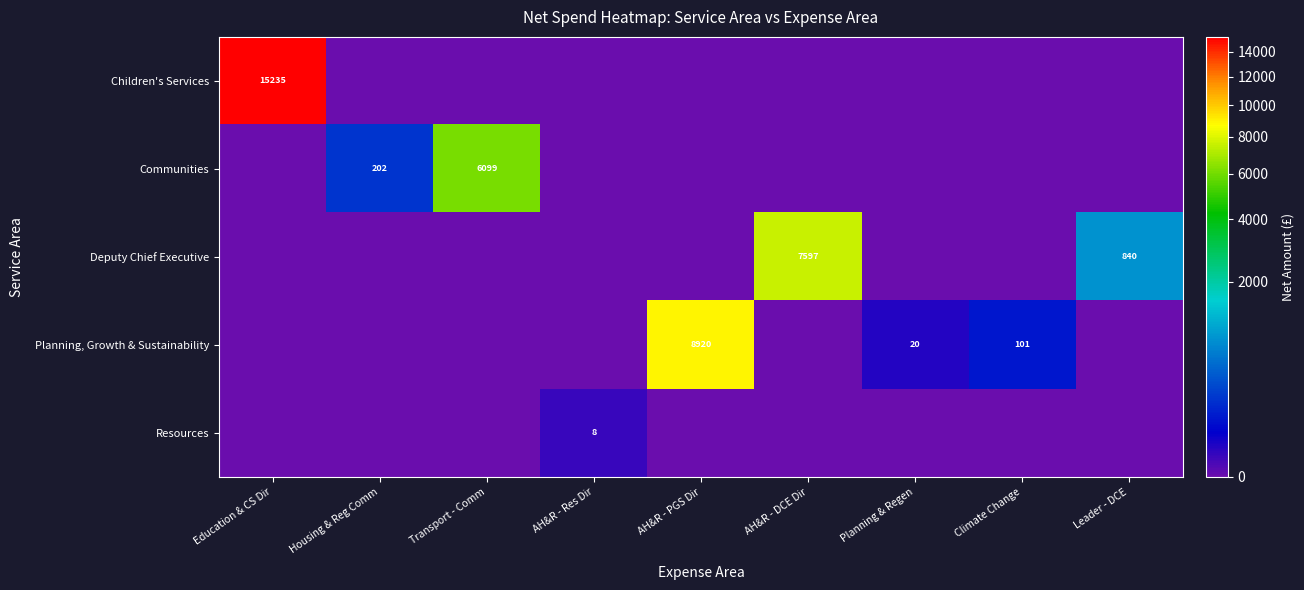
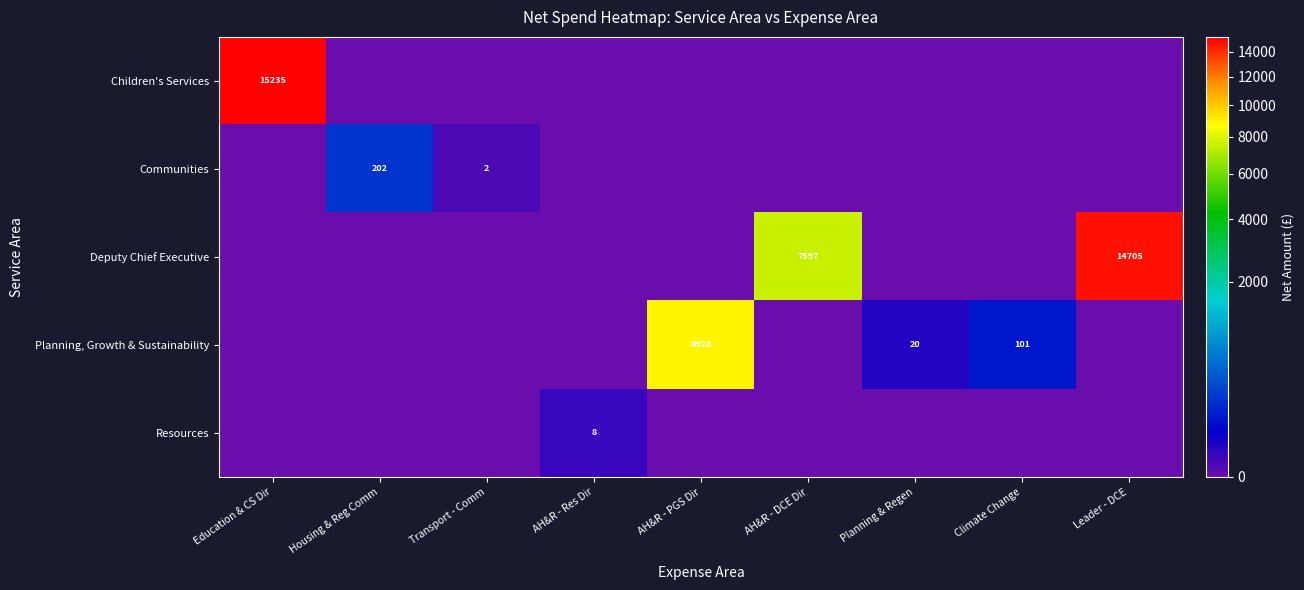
  {
    "Children's Services": {
      "Education & CS Dir": 15235
    },
    "Communities": {
      "Housing & Reg Comm": 202,
-     "Transport - Comm": 6099
+     "Transport - Comm": 2
    },
    "Deputy Chief Executive": {
      "AH&R - DCE Dir": 7597,
-     "Leader - DCE": 840
+     "Leader - DCE": 14705
    },
    "Planning, Growth & Sustainability": {
      "AH&R - PGS Dir": 8920,
      "Planning & Regen": 20,
      "Climate Change": 101
    },
    "Resources": {
      "AH&R - Res Dir": 8
    }
  }
